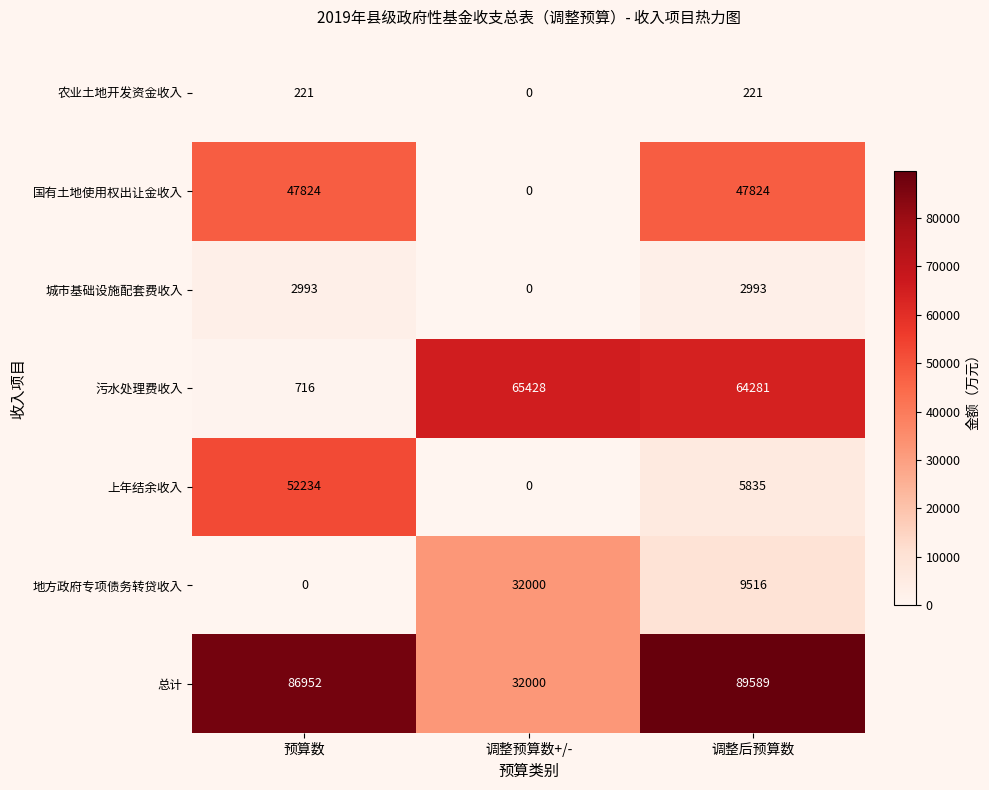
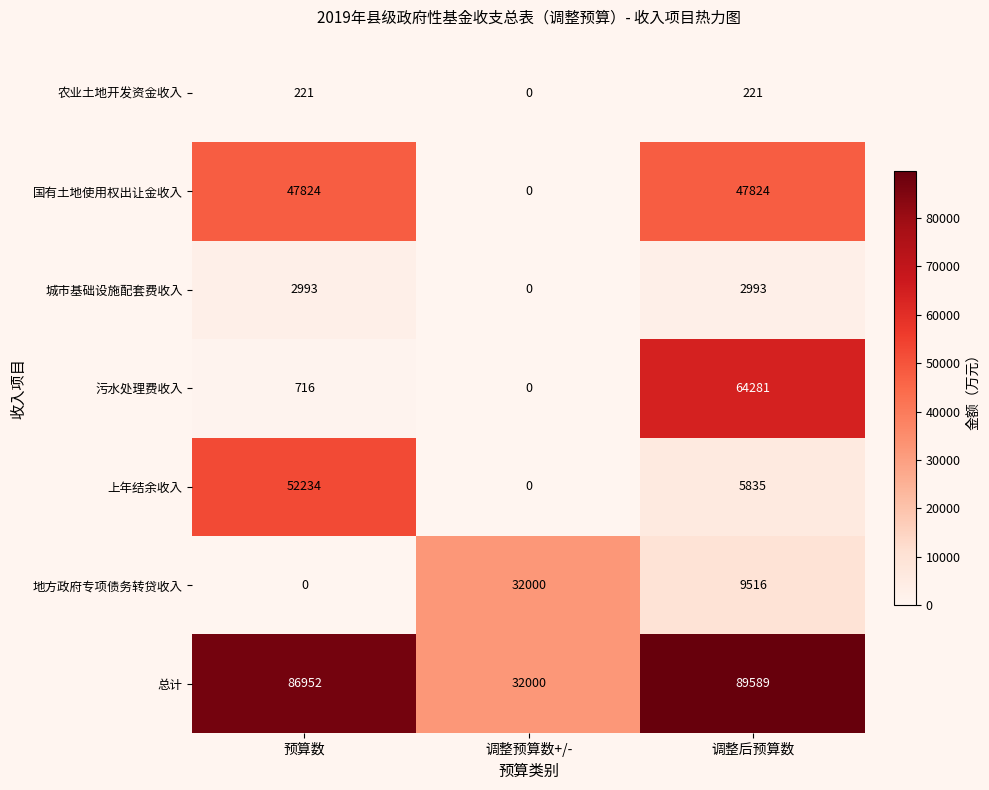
  {
    "农业土地开发资金收入": {
      "预算数": 221,
      "调整预算数+/-": 0,
      "调整后预算数": 221
    },
    "国有土地使用权出让金收入": {
      "预算数": 47824,
      "调整预算数+/-": 0,
      "调整后预算数": 47824
    },
    "城市基础设施配套费收入": {
      "预算数": 2993,
      "调整预算数+/-": 0,
      "调整后预算数": 2993
    },
    "污水处理费收入": {
      "预算数": 716,
-     "调整预算数+/-": 65428,
+     "调整预算数+/-": 0,
      "调整后预算数": 64281
    },
    "上年结余收入": {
      "预算数": 52234,
      "调整预算数+/-": 0,
      "调整后预算数": 5835
    },
    "地方政府专项债务转贷收入": {
      "预算数": 0,
      "调整预算数+/-": 32000,
      "调整后预算数": 9516
    },
    "总计": {
      "预算数": 86952,
      "调整预算数+/-": 32000,
      "调整后预算数": 89589
    }
  }
